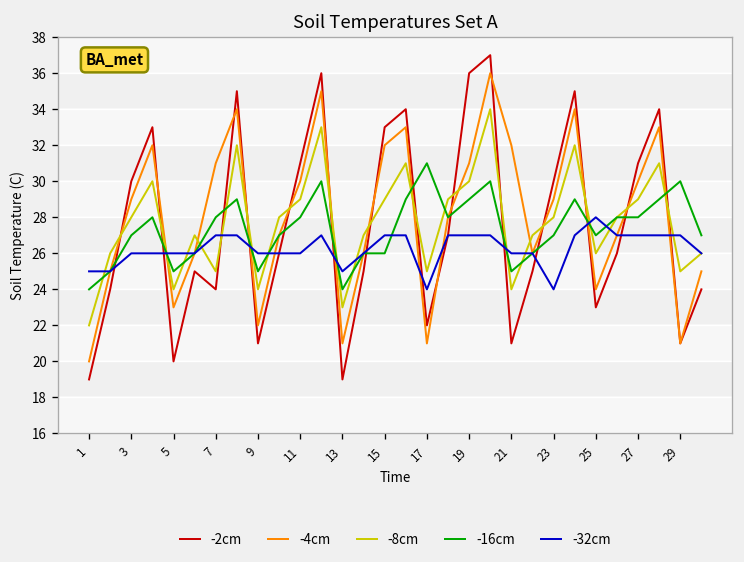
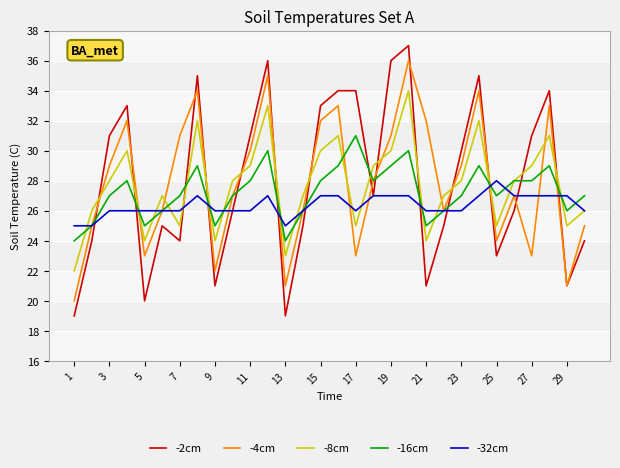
  {
    "-2cm": {
      "1": 19,
-     "3": 30,
+     "3": 31,
      "5": 20,
      "7": 24,
      "9": 21,
      "11": 31,
      "13": 19,
      "15": 33,
-     "17": 22,
+     "17": 34,
      "19": 36,
      "21": 21,
      "23": 30,
      "25": 23,
      "27": 31
    },
    "-4cm": {
      "1": 20,
      "3": 29,
      "5": 23,
      "7": 31,
      "9": 22,
      "11": 30,
      "13": 21,
      "15": 32,
-     "17": 21,
+     "17": 23,
      "19": 31,
      "21": 32,
      "23": 29,
      "25": 24,
-     "27": 30
+     "27": 23
    },
    "-8cm": {
      "1": 22,
      "3": 28,
      "5": 24,
      "7": 25,
      "9": 24,
      "11": 29,
      "13": 23,
-     "15": 29,
+     "15": 30,
      "17": 25,
      "19": 30,
      "21": 24,
      "23": 28,
-     "25": 26,
+     "25": 25,
      "27": 29,
      "29": 25
    },
    "-16cm": {
      "1": 24,
      "3": 27,
      "5": 25,
-     "7": 28,
+     "7": 27,
      "9": 25,
      "11": 28,
      "13": 24,
-     "15": 26,
+     "15": 28,
      "17": 31,
      "19": 29,
      "21": 25,
      "23": 27,
      "25": 27,
      "27": 28,
-     "29": 30
+     "29": 26
    },
    "-32cm": {
      "1": 25,
      "3": 26,
      "5": 26,
-     "7": 27,
+     "7": 26,
      "9": 26,
      "11": 26,
      "13": 25,
      "15": 27,
-     "17": 24,
+     "17": 26,
      "19": 27,
      "21": 26,
-     "23": 24,
+     "23": 26,
      "25": 28,
      "27": 27,
      "29": 27
    }
  }
